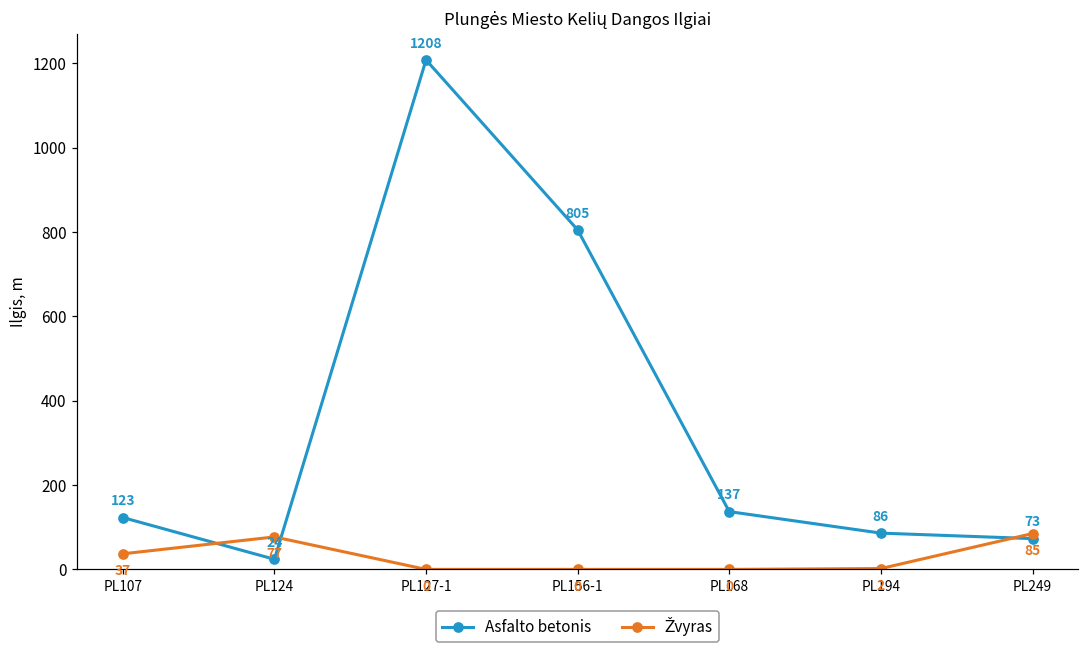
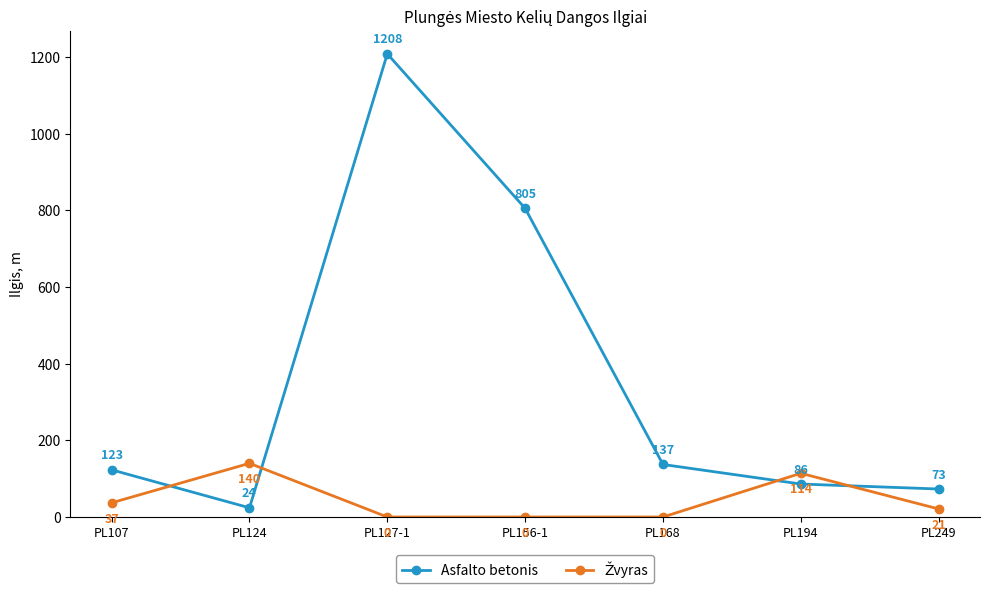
  {
    "Asfalto betonis": {
      "PL107": 123,
      "PL127-1": 1208,
      "PL156-1": 805,
      "PL168": 137,
      "PL194": 86,
      "PL249": 73
    },
    "Žvyras": {
      "PL107": 37,
-     "PL124": 77,
+     "PL124": 140,
      "PL127-1": 0,
      "PL156-1": 0,
      "PL168": 0,
-     "PL194": 2,
-     "PL249": 85
+     "PL194": 114,
+     "PL249": 21
    }
  }
